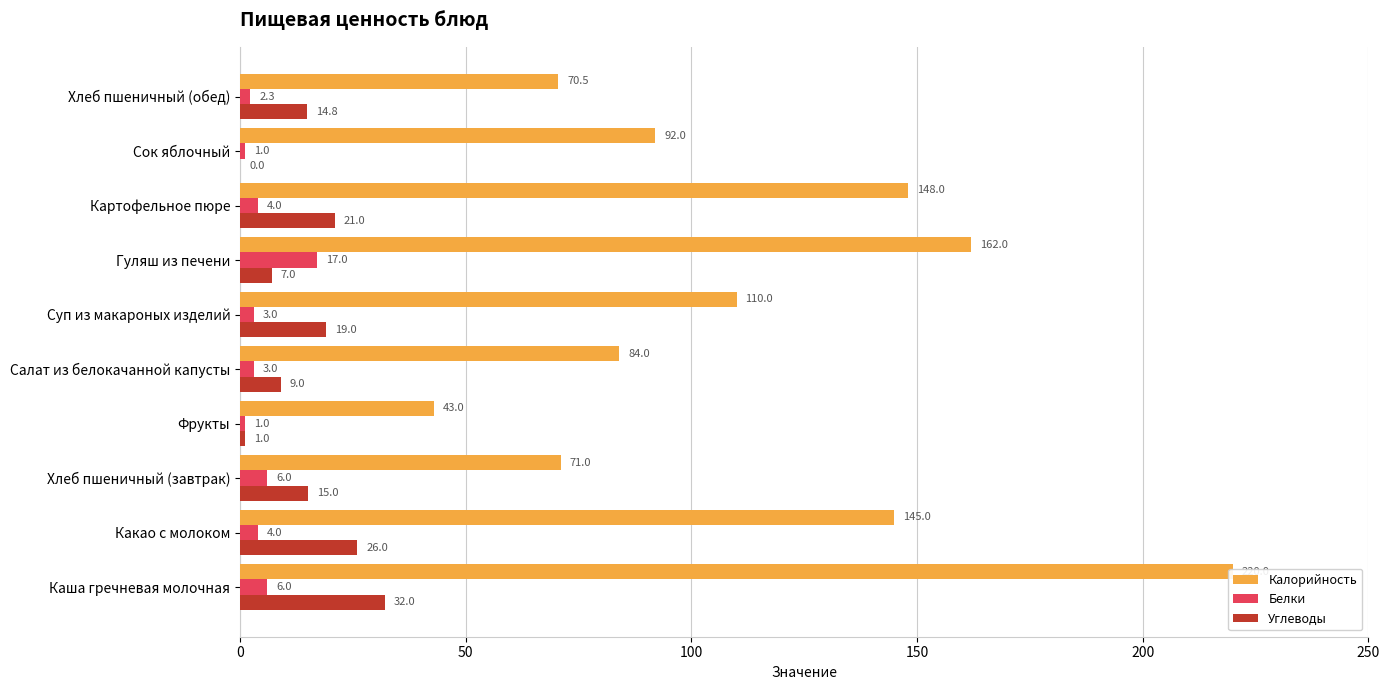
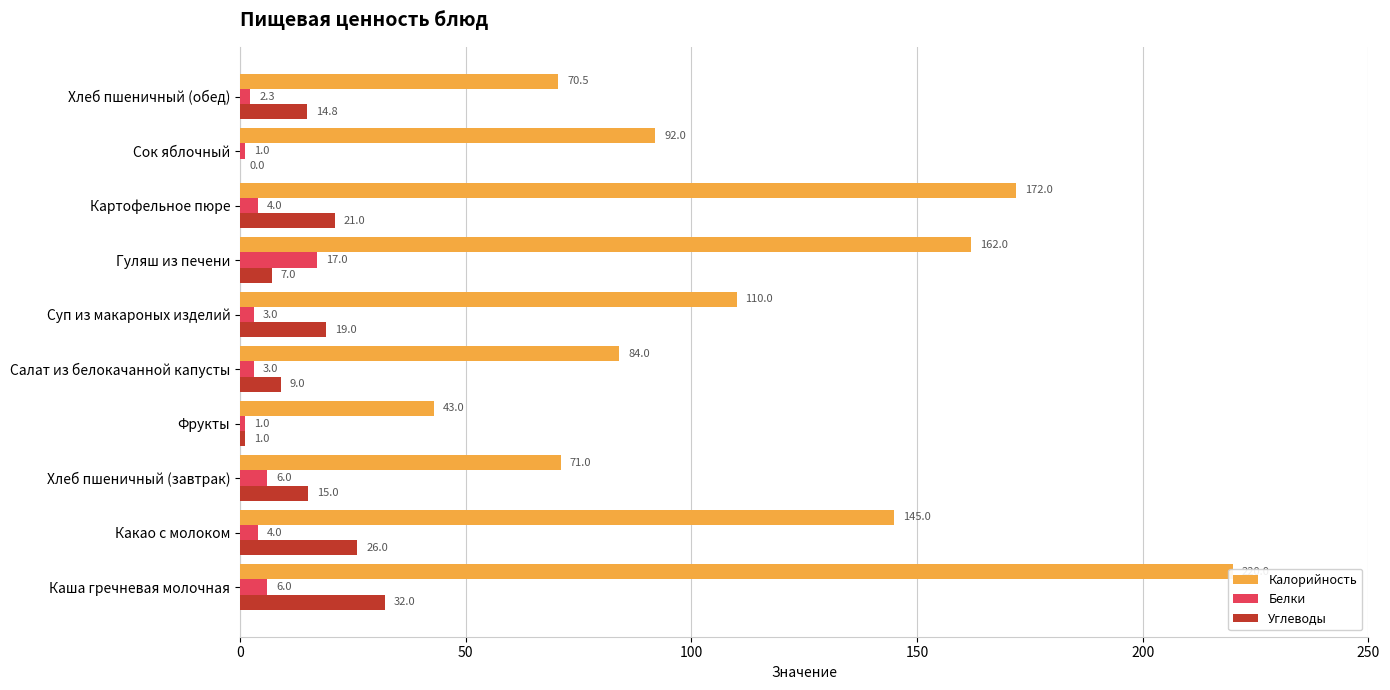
  {
    "Калорийность": {
      "Хлеб пшеничный (обед)": 70.5,
      "Сок яблочный": 92.0,
-     "Картофельное пюре": 148.0,
+     "Картофельное пюре": 172.0,
      "Гуляш из печени": 162.0,
      "Суп из макароных изделий": 110.0,
      "Салат из белокачанной капусты": 84.0,
      "Фрукты": 43.0,
      "Хлеб пшеничный (завтрак)": 71.0,
      "Какао с молоком": 145.0
    },
    "Белки": {
      "Хлеб пшеничный (обед)": 2.3,
      "Сок яблочный": 1.0,
      "Картофельное пюре": 4.0,
      "Гуляш из печени": 17.0,
      "Суп из макароных изделий": 3.0,
      "Салат из белокачанной капусты": 3.0,
      "Фрукты": 1.0,
      "Хлеб пшеничный (завтрак)": 6.0,
      "Какао с молоком": 4.0,
      "Каша гречневая молочная": 6.0
    },
    "Углеводы": {
      "Хлеб пшеничный (обед)": 14.8,
      "Сок яблочный": 0.0,
      "Картофельное пюре": 21.0,
      "Гуляш из печени": 7.0,
      "Суп из макароных изделий": 19.0,
      "Салат из белокачанной капусты": 9.0,
      "Фрукты": 1.0,
      "Хлеб пшеничный (завтрак)": 15.0,
      "Какао с молоком": 26.0,
      "Каша гречневая молочная": 32.0
    }
  }
